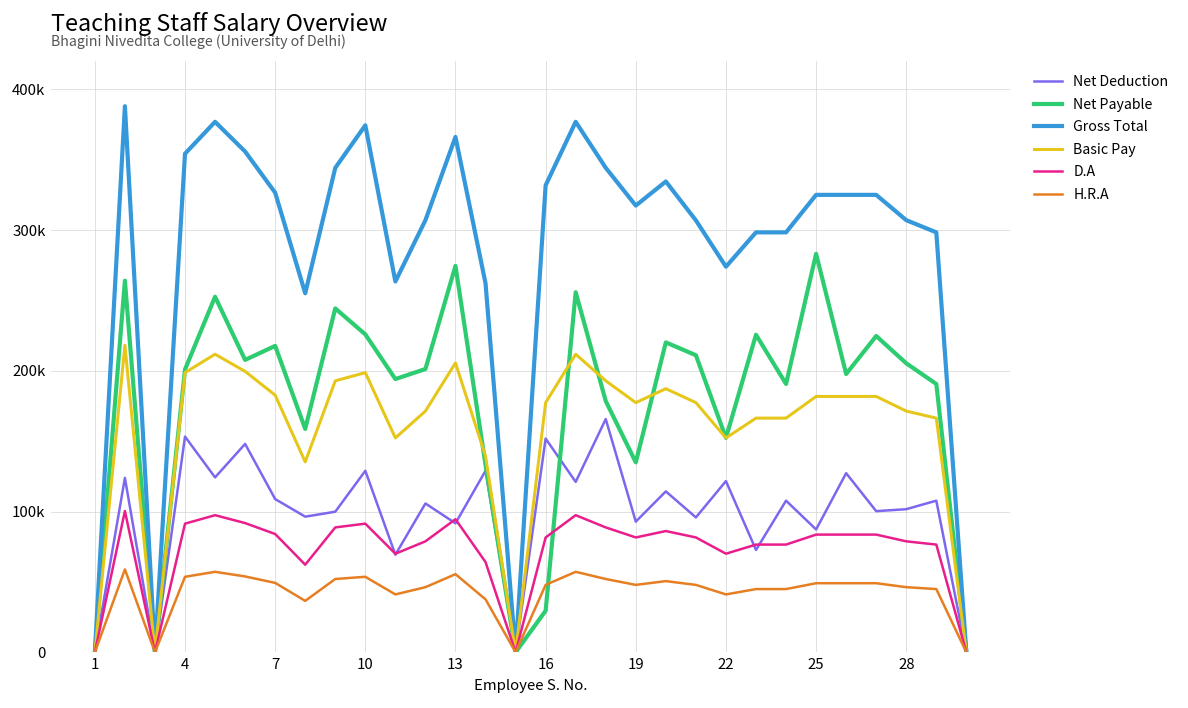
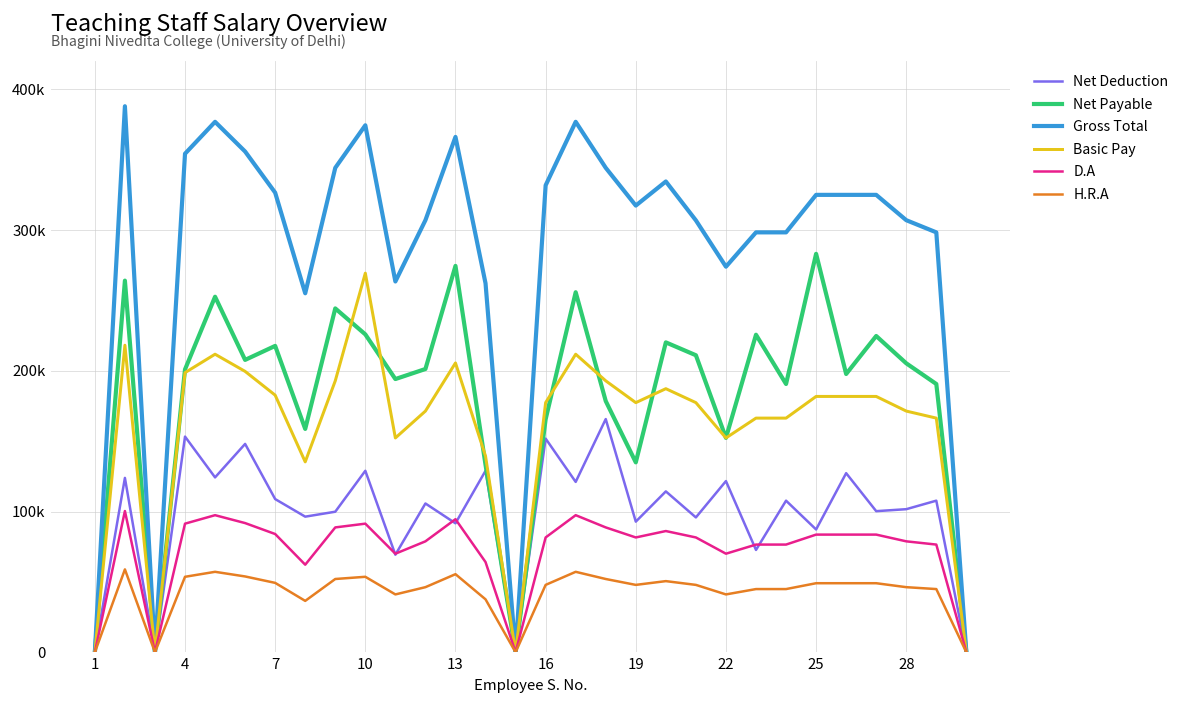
  {
    "Net Deduction": {
      "4": 153000,
      "7": 109000,
      "10": 129000,
      "13": 92000,
      "16": 152000,
      "19": 93000,
      "22": 122000,
      "25": 87000,
      "28": 102000
    },
    "Net Payable": {
      "4": 201000,
      "7": 218000,
      "10": 226000,
      "13": 275000,
-     "16": 30000,
+     "16": 166000,
      "19": 135000,
      "25": 283000,
      "28": 205000
    },
    "Gross Total": {
      "4": 354000,
      "7": 327000,
      "10": 374000,
      "13": 366000,
      "16": 332000,
      "19": 317000,
      "22": 274000,
      "25": 325000,
      "28": 307000
    },
    "Basic Pay": {
      "4": 199000,
      "7": 183000,
-     "10": 199000,
+     "10": 269000,
      "13": 206000,
      "16": 177000,
      "19": 177000,
      "25": 182000,
      "28": 171000
    },
    "D.A": {
      "4": 91000,
      "7": 84000,
      "10": 91000,
      "13": 95000,
      "16": 82000,
      "19": 82000,
      "22": 70000,
      "25": 84000,
      "28": 79000
    },
    "H.R.A": {
      "4": 54000,
      "7": 49000,
      "10": 54000,
      "13": 56000,
      "16": 48000,
      "19": 48000,
      "22": 41000,
      "25": 49000,
      "28": 46000
    }
  }
